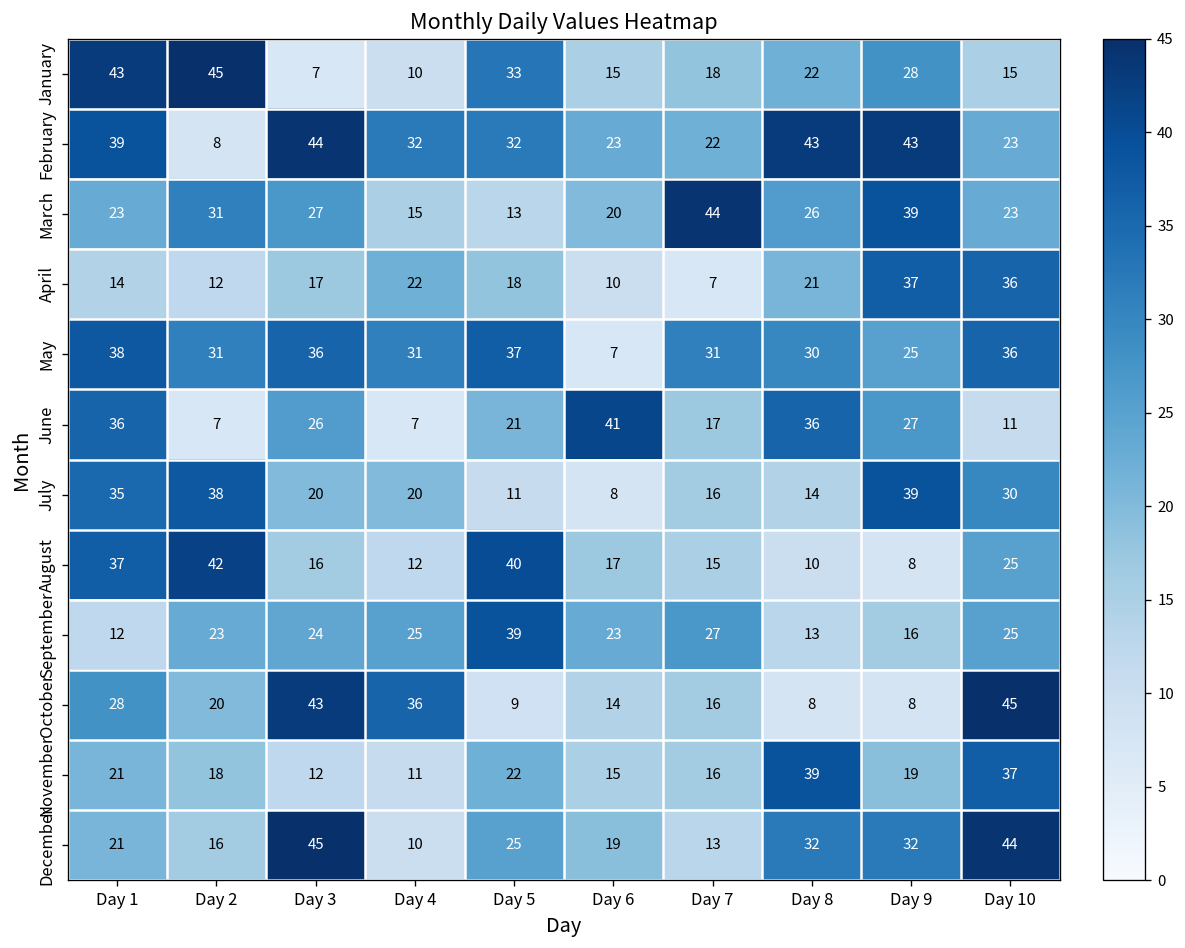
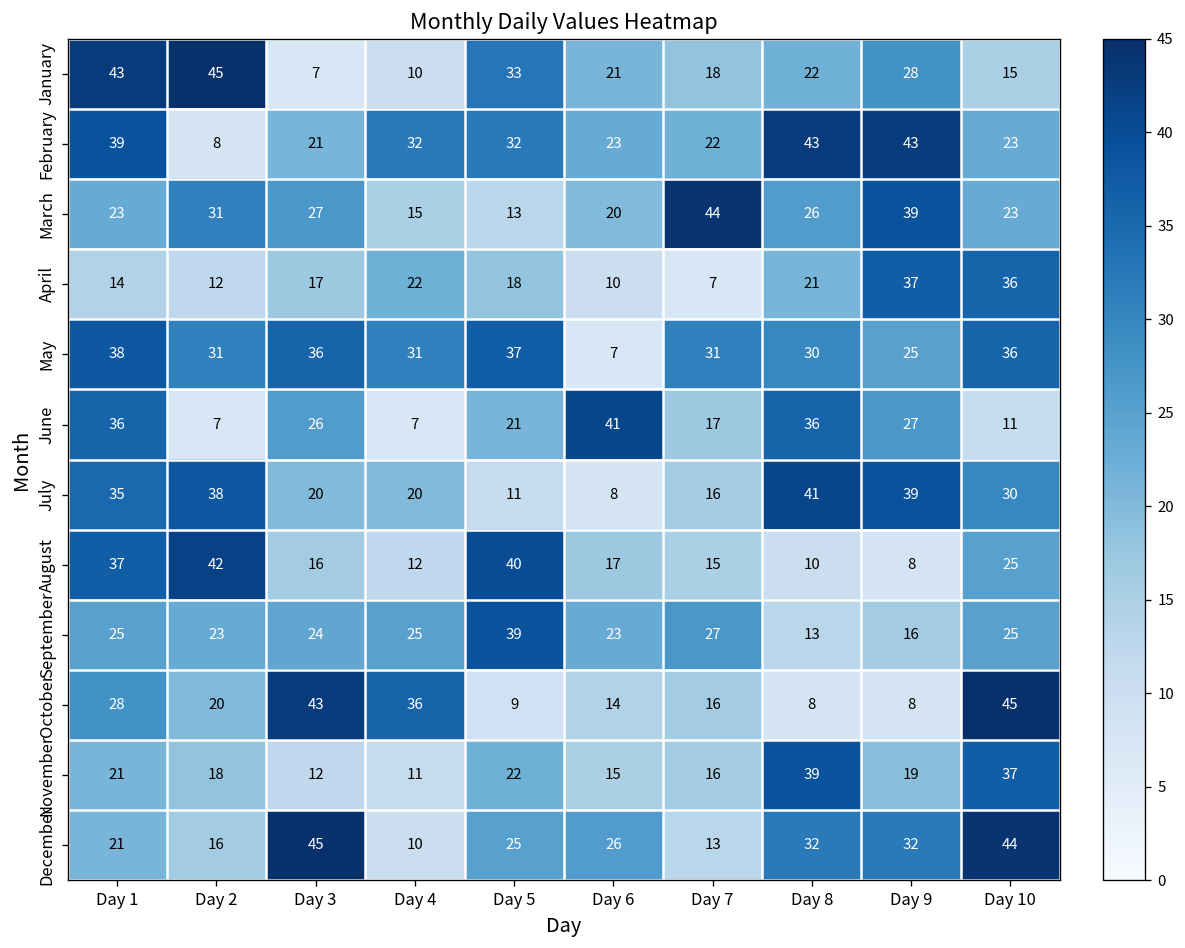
  {
    "January": {
      "Day 1": 43,
      "Day 2": 45,
      "Day 3": 7,
      "Day 4": 10,
      "Day 5": 33,
-     "Day 6": 15,
+     "Day 6": 21,
      "Day 7": 18,
      "Day 8": 22,
      "Day 9": 28,
      "Day 10": 15
    },
    "February": {
      "Day 1": 39,
      "Day 2": 8,
-     "Day 3": 44,
+     "Day 3": 21,
      "Day 4": 32,
      "Day 5": 32,
      "Day 6": 23,
      "Day 7": 22,
      "Day 8": 43,
      "Day 9": 43,
      "Day 10": 23
    },
    "March": {
      "Day 1": 23,
      "Day 2": 31,
      "Day 3": 27,
      "Day 4": 15,
      "Day 5": 13,
      "Day 6": 20,
      "Day 7": 44,
      "Day 8": 26,
      "Day 9": 39,
      "Day 10": 23
    },
    "April": {
      "Day 1": 14,
      "Day 2": 12,
      "Day 3": 17,
      "Day 4": 22,
      "Day 5": 18,
      "Day 6": 10,
      "Day 7": 7,
      "Day 8": 21,
      "Day 9": 37,
      "Day 10": 36
    },
    "May": {
      "Day 1": 38,
      "Day 2": 31,
      "Day 3": 36,
      "Day 4": 31,
      "Day 5": 37,
      "Day 6": 7,
      "Day 7": 31,
      "Day 8": 30,
      "Day 9": 25,
      "Day 10": 36
    },
    "June": {
      "Day 1": 36,
      "Day 2": 7,
      "Day 3": 26,
      "Day 4": 7,
      "Day 5": 21,
      "Day 6": 41,
      "Day 7": 17,
      "Day 8": 36,
      "Day 9": 27,
      "Day 10": 11
    },
    "July": {
      "Day 1": 35,
      "Day 2": 38,
      "Day 3": 20,
      "Day 4": 20,
      "Day 5": 11,
      "Day 6": 8,
      "Day 7": 16,
-     "Day 8": 14,
+     "Day 8": 41,
      "Day 9": 39,
      "Day 10": 30
    },
    "August": {
      "Day 1": 37,
      "Day 2": 42,
      "Day 3": 16,
      "Day 4": 12,
      "Day 5": 40,
      "Day 6": 17,
      "Day 7": 15,
      "Day 8": 10,
      "Day 9": 8,
      "Day 10": 25
    },
    "September": {
-     "Day 1": 12,
+     "Day 1": 25,
      "Day 2": 23,
      "Day 3": 24,
      "Day 4": 25,
      "Day 5": 39,
      "Day 6": 23,
      "Day 7": 27,
      "Day 8": 13,
      "Day 9": 16,
      "Day 10": 25
    },
    "October": {
      "Day 1": 28,
      "Day 2": 20,
      "Day 3": 43,
      "Day 4": 36,
      "Day 5": 9,
      "Day 6": 14,
      "Day 7": 16,
      "Day 8": 8,
      "Day 9": 8,
      "Day 10": 45
    },
    "November": {
      "Day 1": 21,
      "Day 2": 18,
      "Day 3": 12,
      "Day 4": 11,
      "Day 5": 22,
      "Day 6": 15,
      "Day 7": 16,
      "Day 8": 39,
      "Day 9": 19,
      "Day 10": 37
    },
    "December": {
      "Day 1": 21,
      "Day 2": 16,
      "Day 3": 45,
      "Day 4": 10,
      "Day 5": 25,
-     "Day 6": 19,
+     "Day 6": 26,
      "Day 7": 13,
      "Day 8": 32,
      "Day 9": 32,
      "Day 10": 44
    }
  }
